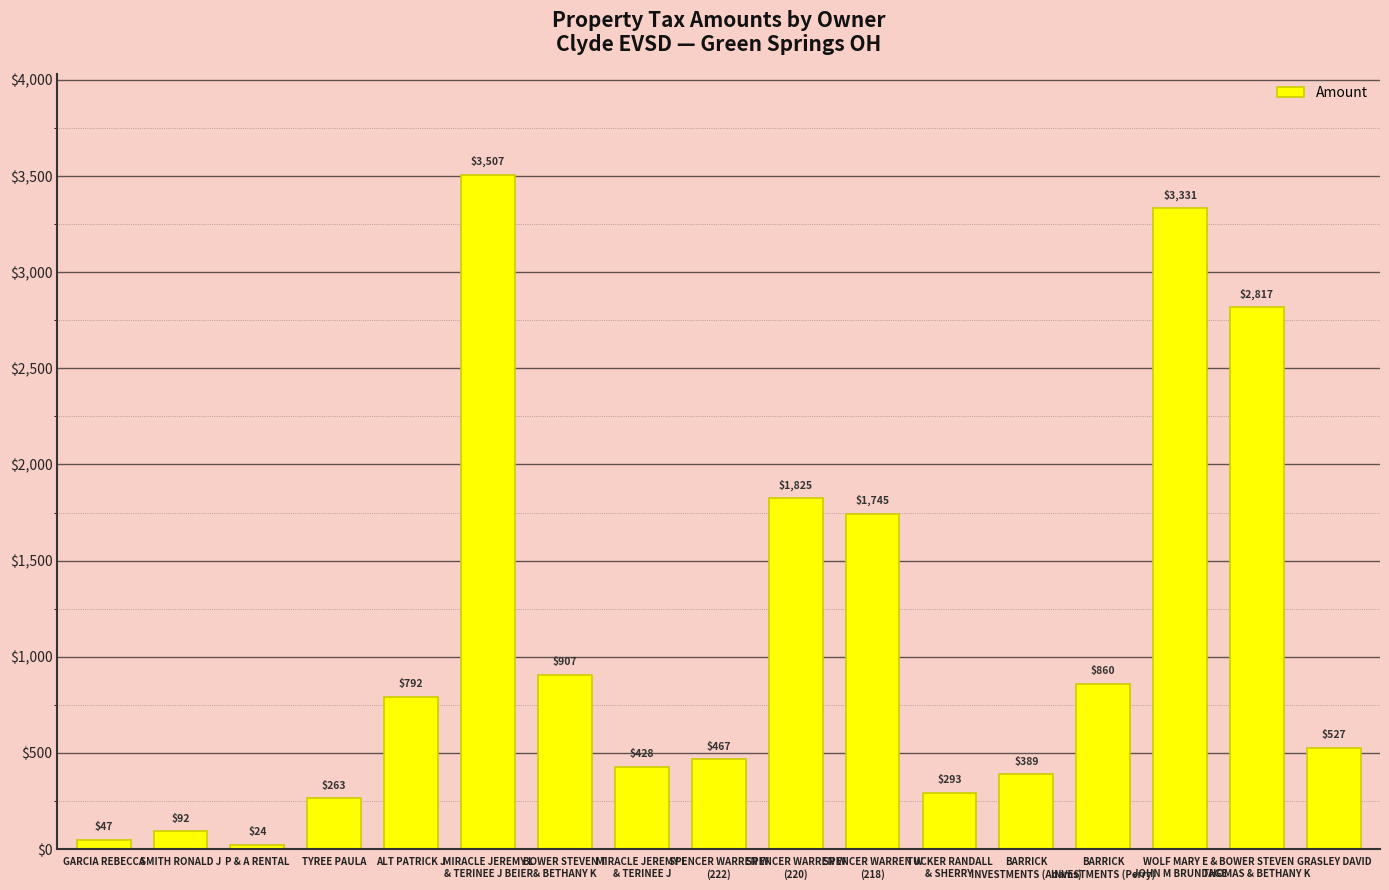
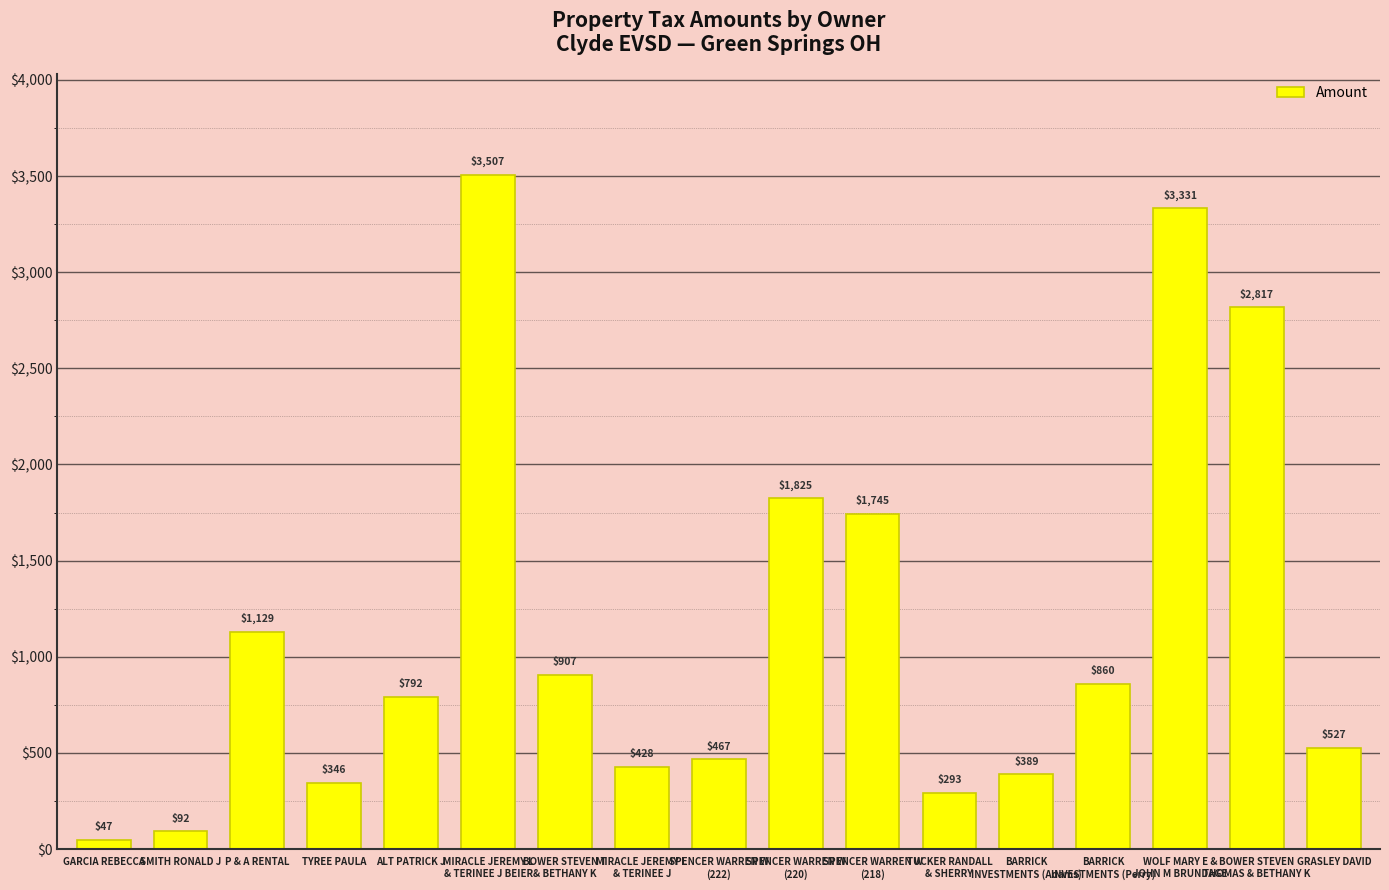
  {
    "GARCIA REBECCA": "$47",
    "SMITH RONALD J": "$92",
-   "P & A RENTAL": "$24",
-   "TYREE PAULA": "$263",
+   "P & A RENTAL": "$1,129",
+   "TYREE PAULA": "$346",
    "ALT PATRICK J": "$792",
    "MIRACLE JEREMY L & TERINEE J BEIER": "$3,507",
    "BOWER STEVEN T & BETHANY K": "$907"
  }
